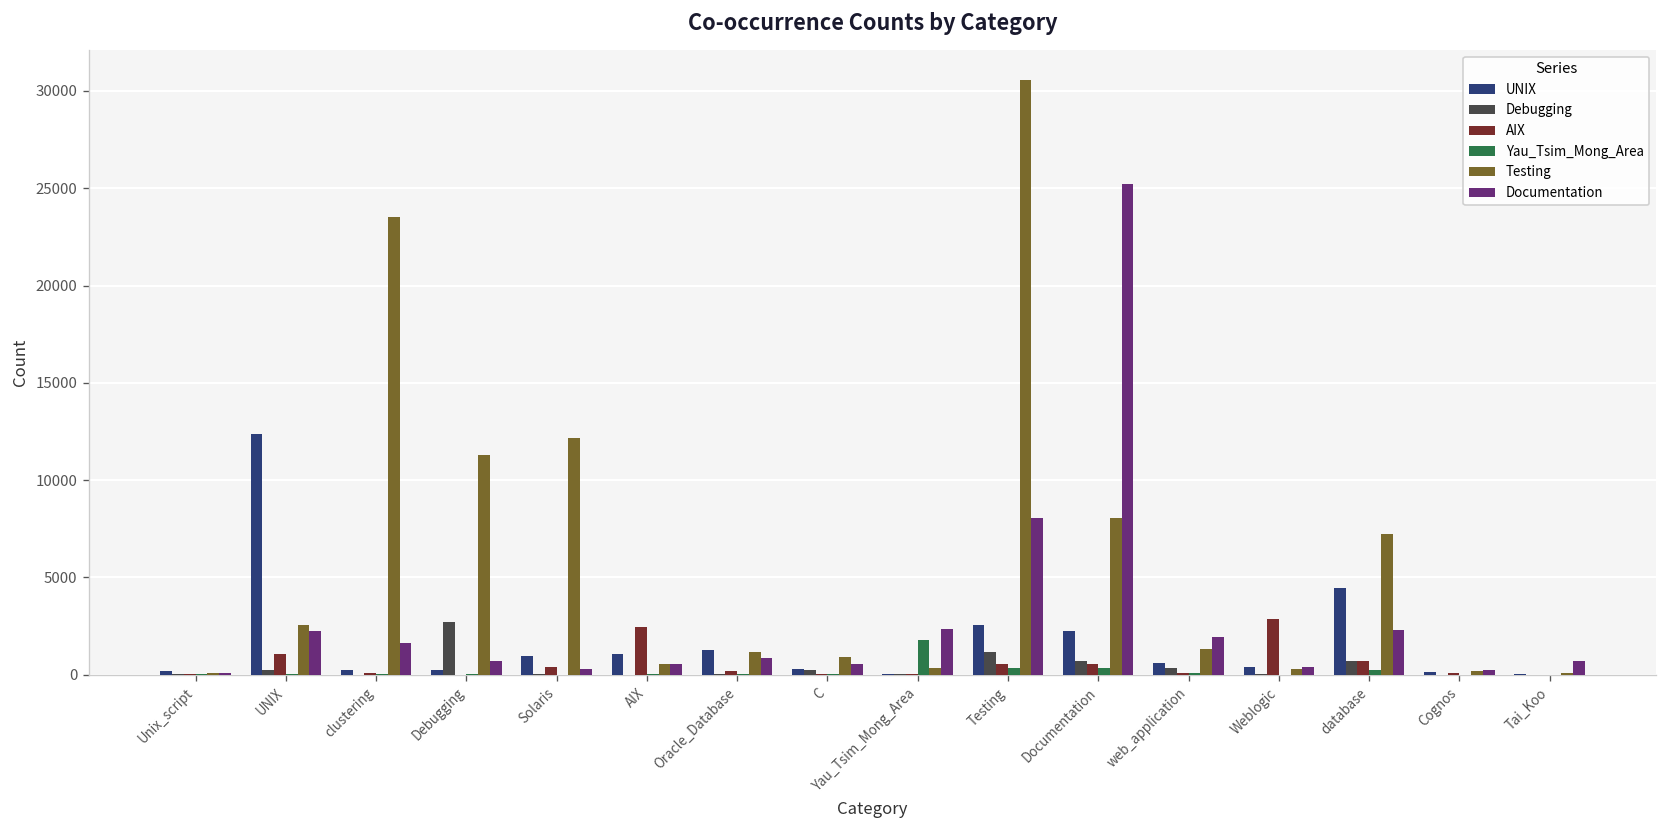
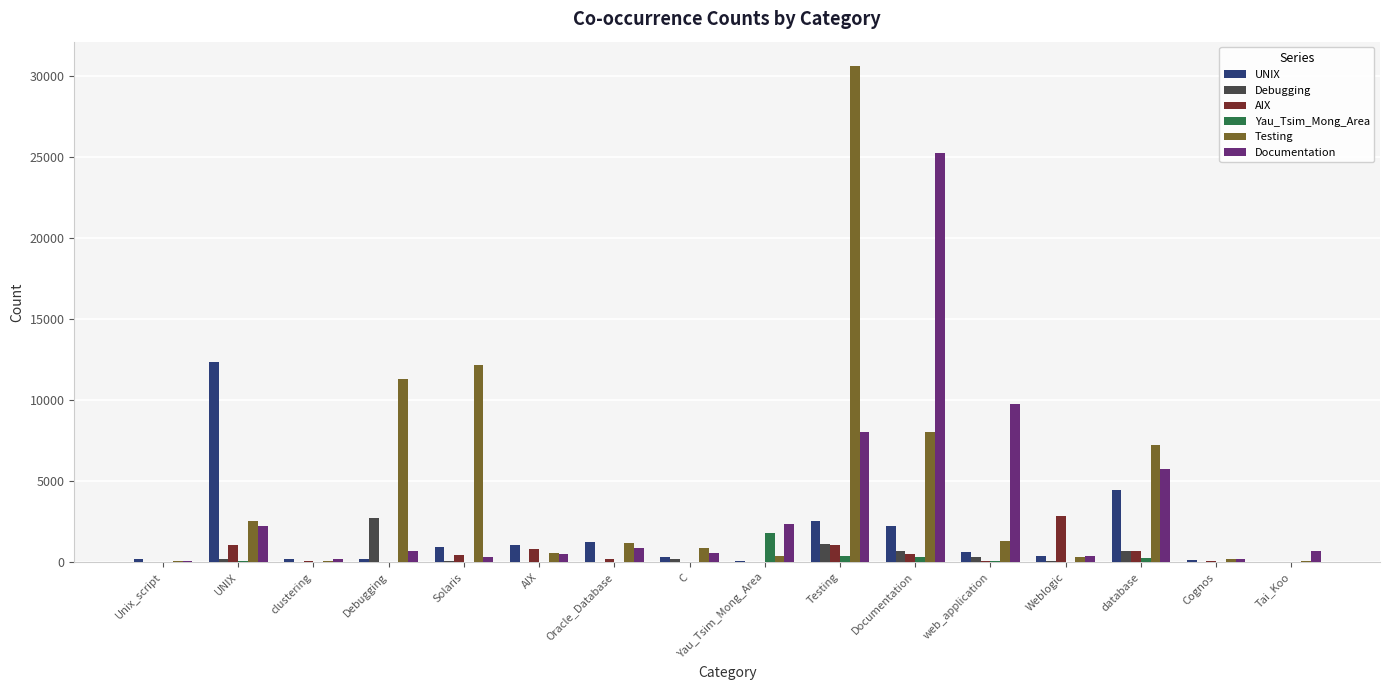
  {
    "AIX": {
      "UNIX": 1100,
      "Solaris": 400,
-     "AIX": 2400,
+     "AIX": 800,
      "Oracle_Database": 200,
-     "Testing": 600,
+     "Testing": 1100,
      "Documentation": 500,
      "Weblogic": 2800,
      "database": 700,
      "Tai_Koo": 0
    },
    "Testing": {
      "UNIX": 2600,
-     "clustering": 23500,
+     "clustering": 100,
      "Debugging": 11300,
      "Solaris": 12200,
      "AIX": 600,
      "Oracle_Database": 1200,
      "C": 900,
      "Yau_Tsim_Mong_Area": 400,
      "Testing": 30600,
      "Documentation": 8000,
      "web_application": 1300,
      "Weblogic": 300,
      "database": 7300,
      "Cognos": 200
    },
    "Documentation": {
      "UNIX": 2200,
-     "clustering": 1600,
+     "clustering": 200,
      "Debugging": 700,
      "Solaris": 300,
      "AIX": 500,
      "Oracle_Database": 900,
      "C": 500,
      "Yau_Tsim_Mong_Area": 2400,
      "Testing": 8000,
      "Documentation": 25200,
-     "web_application": 2000,
+     "web_application": 9800,
      "Weblogic": 400,
-     "database": 2300,
+     "database": 5800,
      "Cognos": 200,
      "Tai_Koo": 700
    }
  }
